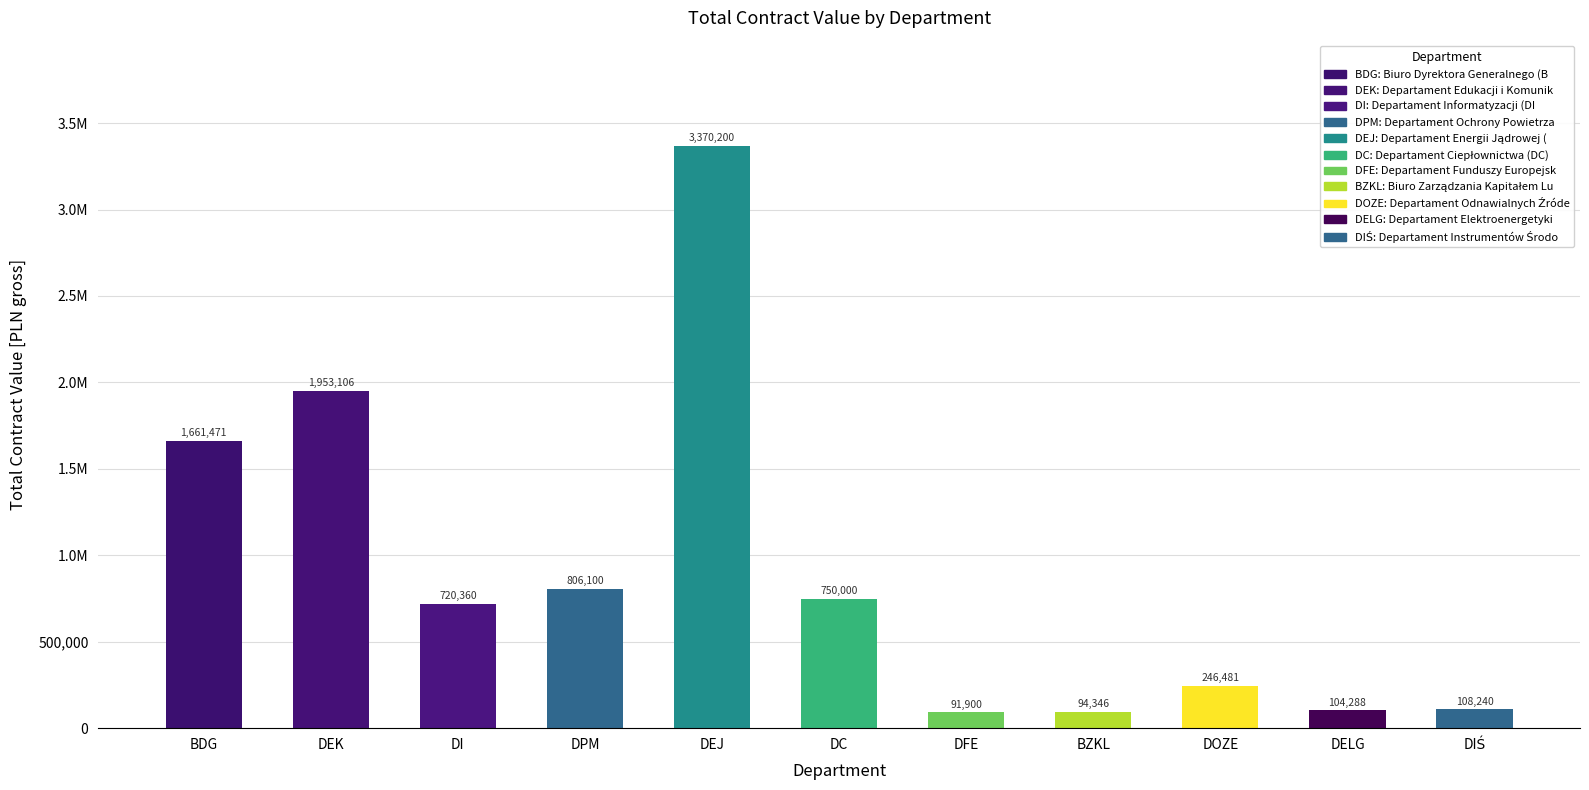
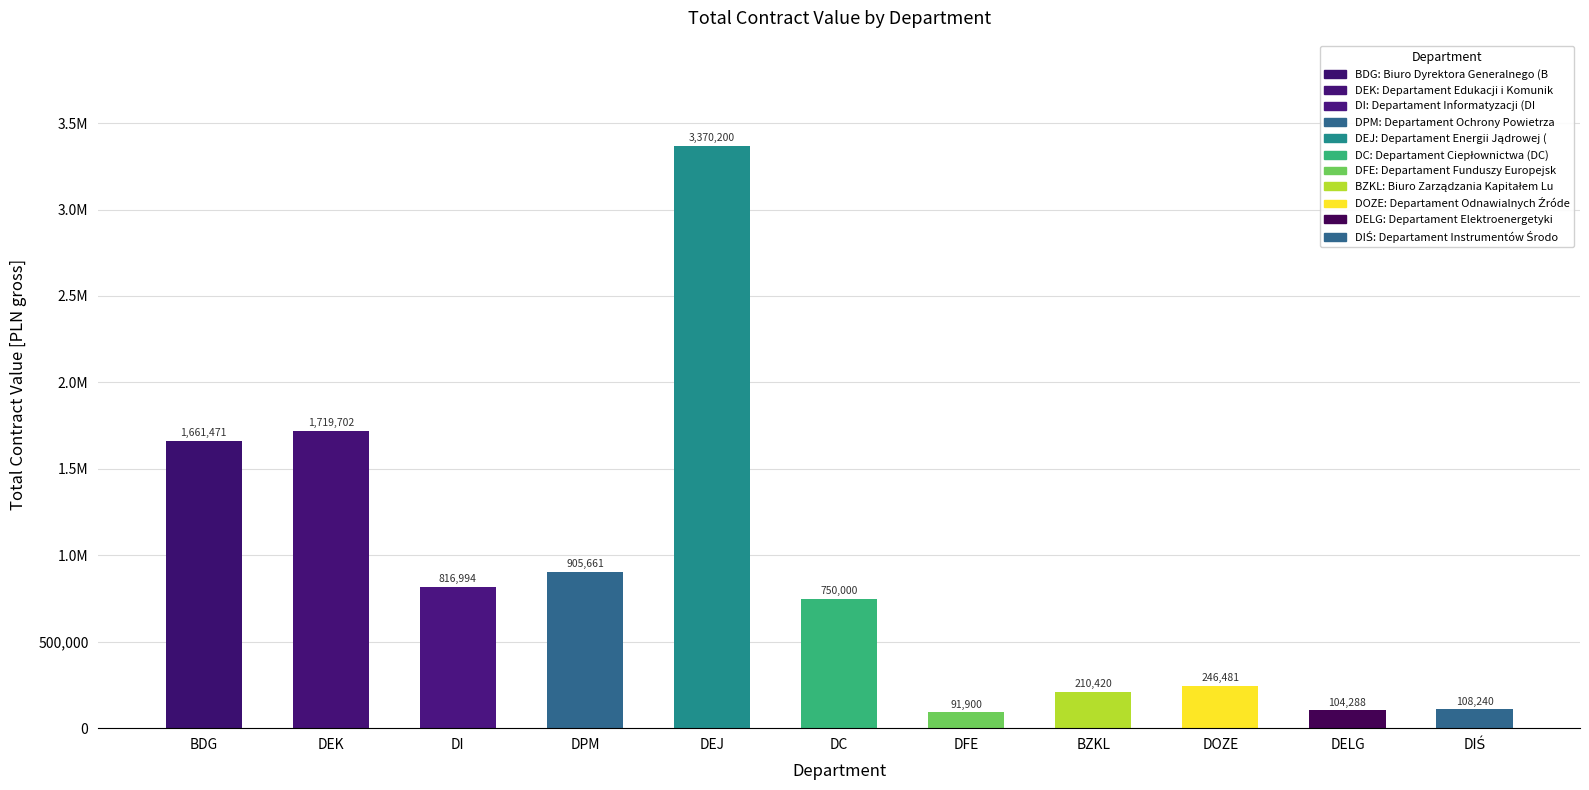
  {
    "BDG": "1,661,471",
-   "DEK": "1,953,106",
-   "DI": "720,360",
-   "DPM": "806,100",
+   "DEK": "1,719,702",
+   "DI": "816,994",
+   "DPM": "905,661",
    "DEJ": "3,370,200",
    "DC": "750,000",
    "DFE": "91,900",
-   "BZKL": "94,346",
+   "BZKL": "210,420",
    "DOZE": "246,481",
    "DELG": "104,288",
    "DIŚ": "108,240"
  }
